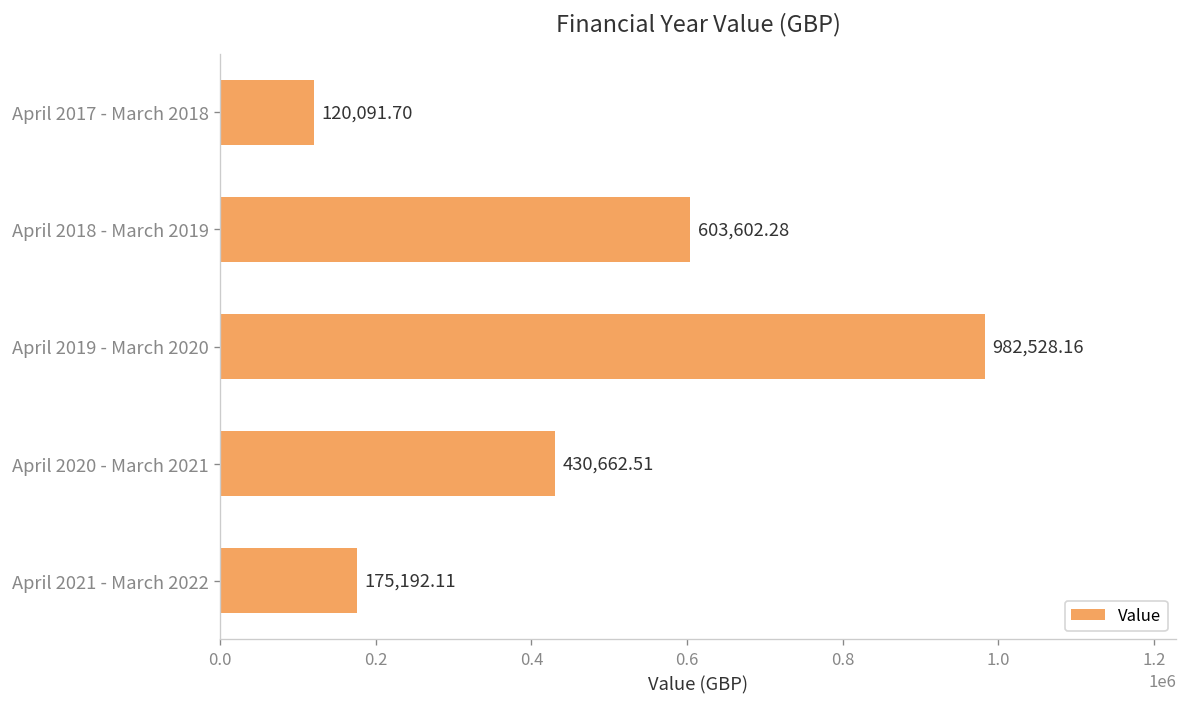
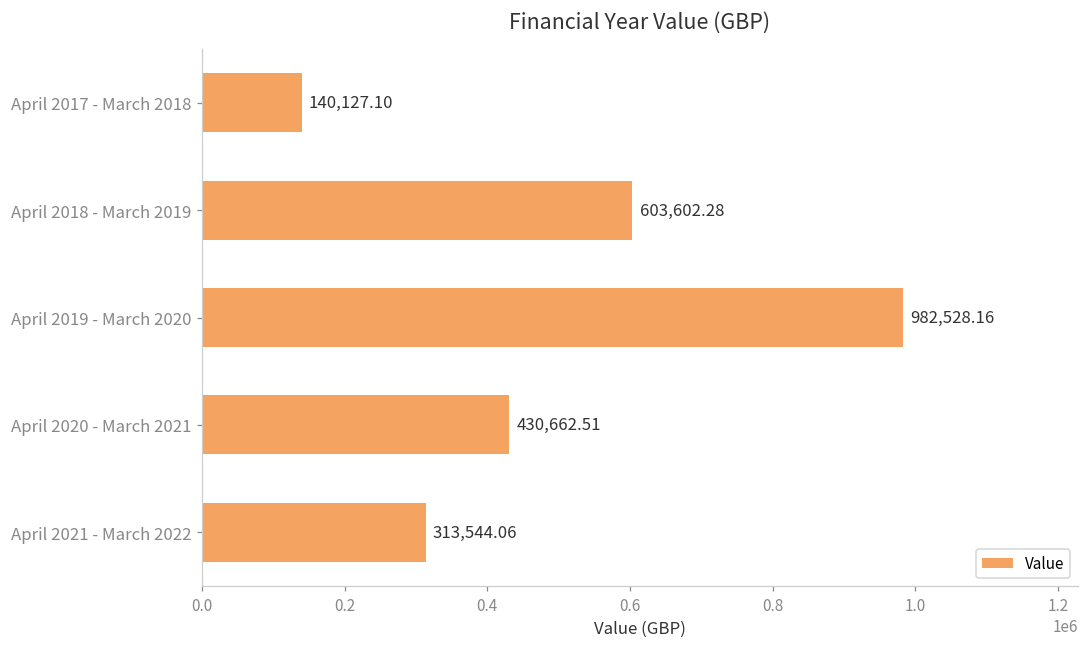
  {
-   "April 2017 - March 2018": "120,091.70",
+   "April 2017 - March 2018": "140,127.10",
    "April 2018 - March 2019": "603,602.28",
    "April 2019 - March 2020": "982,528.16",
    "April 2020 - March 2021": "430,662.51",
-   "April 2021 - March 2022": "175,192.11"
+   "April 2021 - March 2022": "313,544.06"
  }
